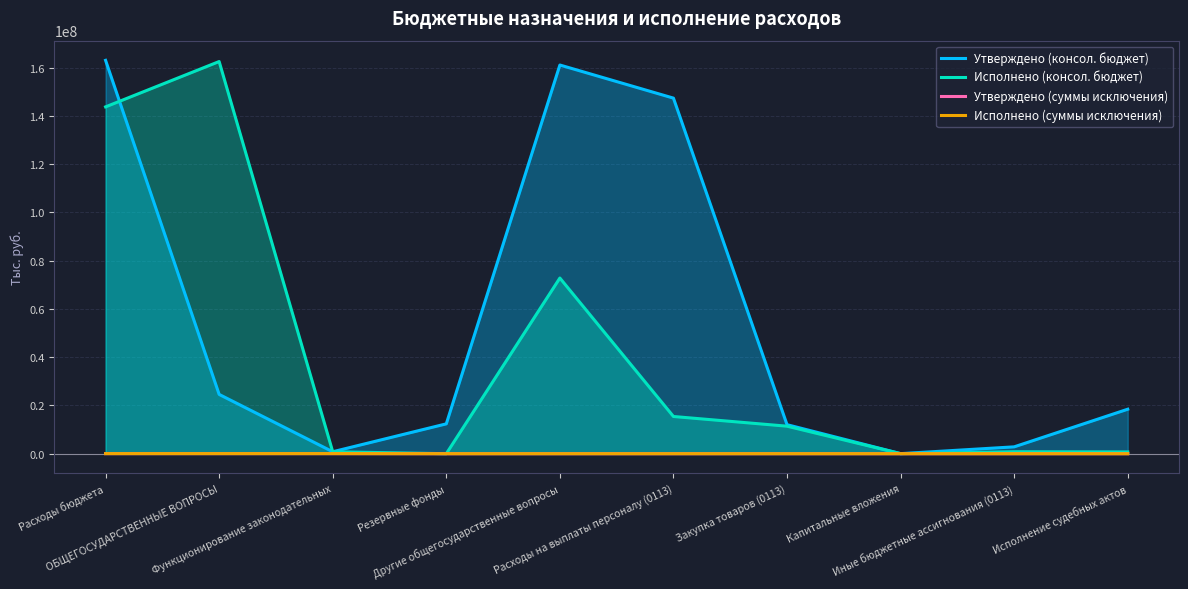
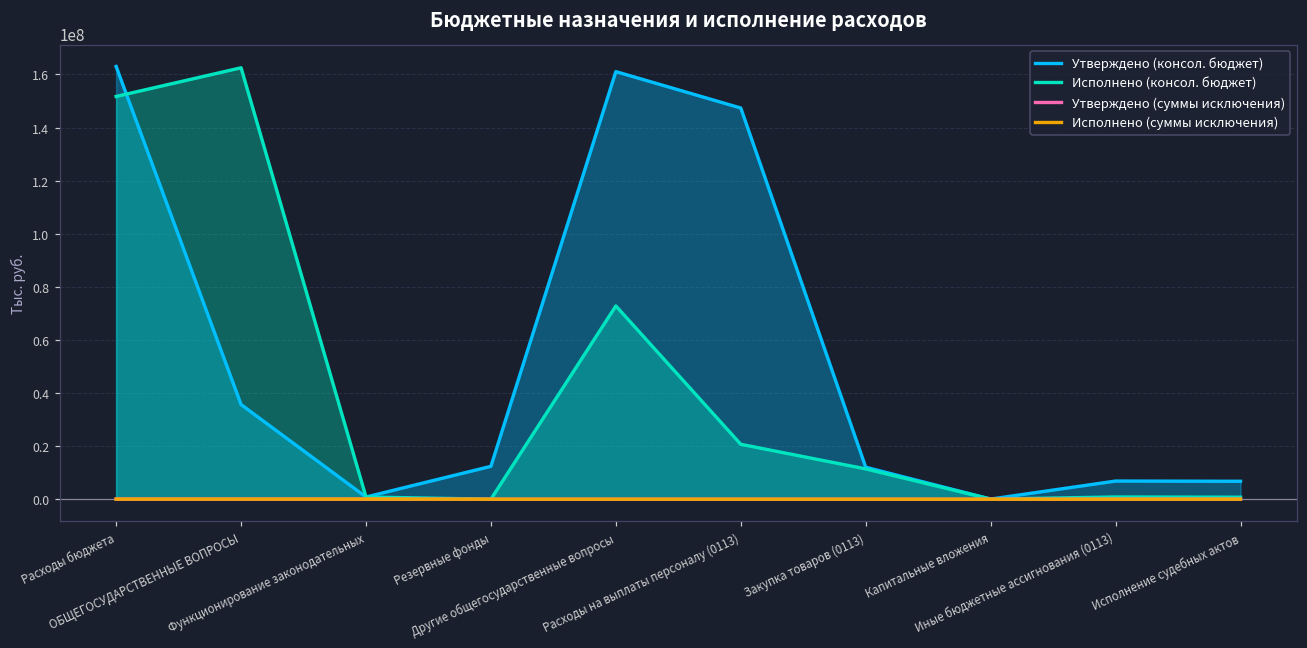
  {
    "Утверждено (консол. бюджет)": {
      "Расходы бюджета": 163000000,
-     "ОБЩЕГОСУДАРСТВЕННЫЕ ВОПРОСЫ": 25000000,
+     "ОБЩЕГОСУДАРСТВЕННЫЕ ВОПРОСЫ": 36000000,
      "Резервные фонды": 12000000,
      "Другие общегосударственные вопросы": 161000000,
      "Расходы на выплаты персоналу (0113)": 147000000,
-     "Иные бюджетные ассигнования (0113)": 3000000,
-     "Исполнение судебных актов": 18000000
+     "Иные бюджетные ассигнования (0113)": 7000000,
+     "Исполнение судебных актов": 7000000
    },
    "Исполнено (консол. бюджет)": {
-     "Расходы бюджета": 144000000,
+     "Расходы бюджета": 152000000,
      "ОБЩЕГОСУДАРСТВЕННЫЕ ВОПРОСЫ": 163000000,
      "Другие общегосударственные вопросы": 73000000,
-     "Расходы на выплаты персоналу (0113)": 15000000
+     "Расходы на выплаты персоналу (0113)": 21000000
    },
    "Исполнено (суммы исключения)": {
      "Расходы бюджета": 0,
      "ОБЩЕГОСУДАРСТВЕННЫЕ ВОПРОСЫ": 0,
      "Другие общегосударственные вопросы": 0,
      "Расходы на выплаты персоналу (0113)": 0,
      "Закупка товаров (0113)": 0
    }
  }
